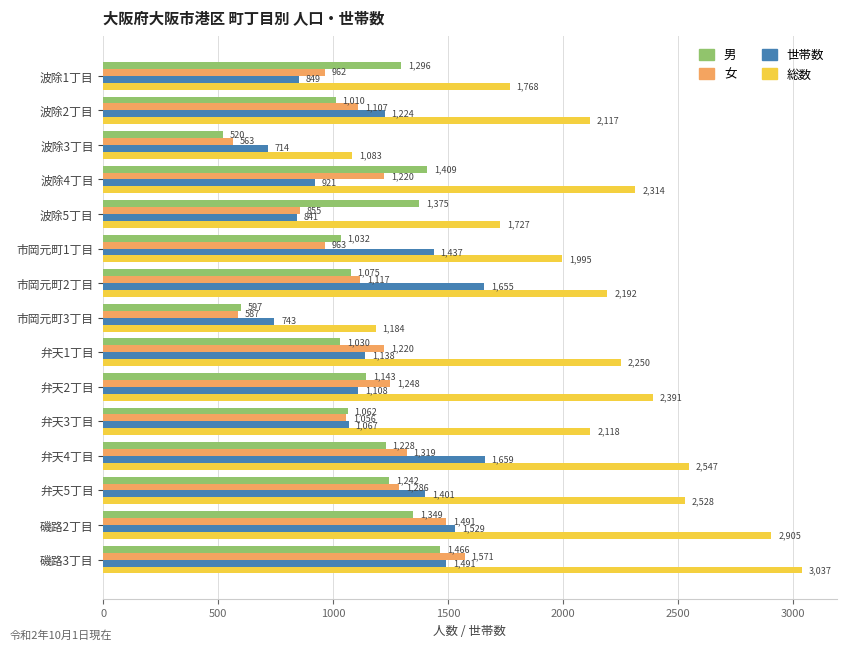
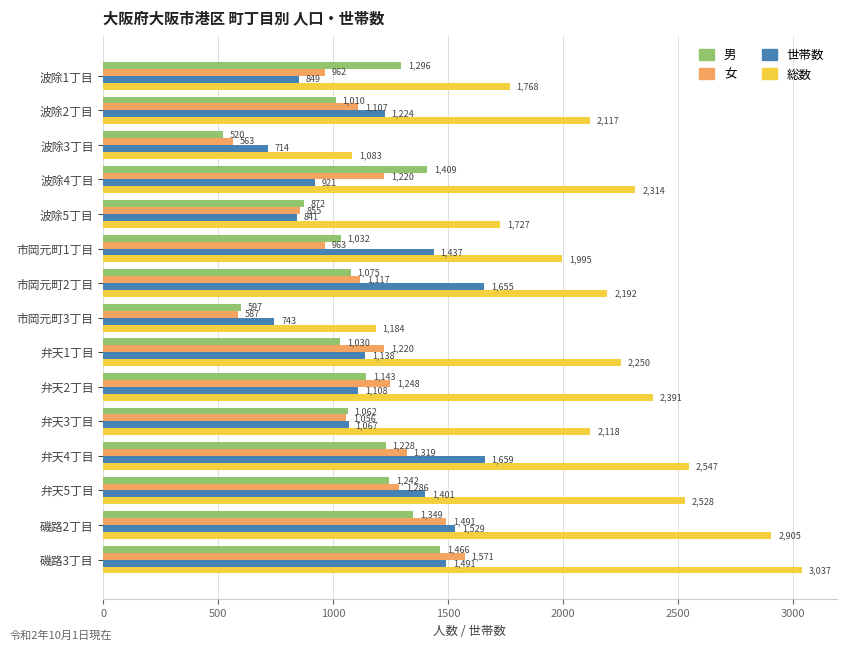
  {
    "男": {
      "波除1丁目": "1,296",
      "波除2丁目": "1,010",
      "波除3丁目": "520",
      "波除4丁目": "1,409",
-     "波除5丁目": "1,375",
+     "波除5丁目": "872",
      "市岡元町1丁目": "1,032",
      "市岡元町2丁目": "1,075",
      "弁天1丁目": "1,030",
      "弁天2丁目": "1,143",
      "弁天4丁目": "1,228",
      "弁天5丁目": "1,242",
      "磯路2丁目": "1,349",
      "磯路3丁目": "1,466"
    },
    "世帯数": {
      "波除1丁目": "849",
      "波除2丁目": "1,224",
      "波除3丁目": "714",
      "波除4丁目": "921",
      "市岡元町1丁目": "1,437",
      "市岡元町2丁目": "1,655",
      "市岡元町3丁目": "743",
      "弁天1丁目": "1,138",
      "弁天2丁目": "1,108",
      "弁天4丁目": "1,659",
      "弁天5丁目": "1,401",
      "磯路2丁目": "1,529",
      "磯路3丁目": "1,491"
    }
  }
